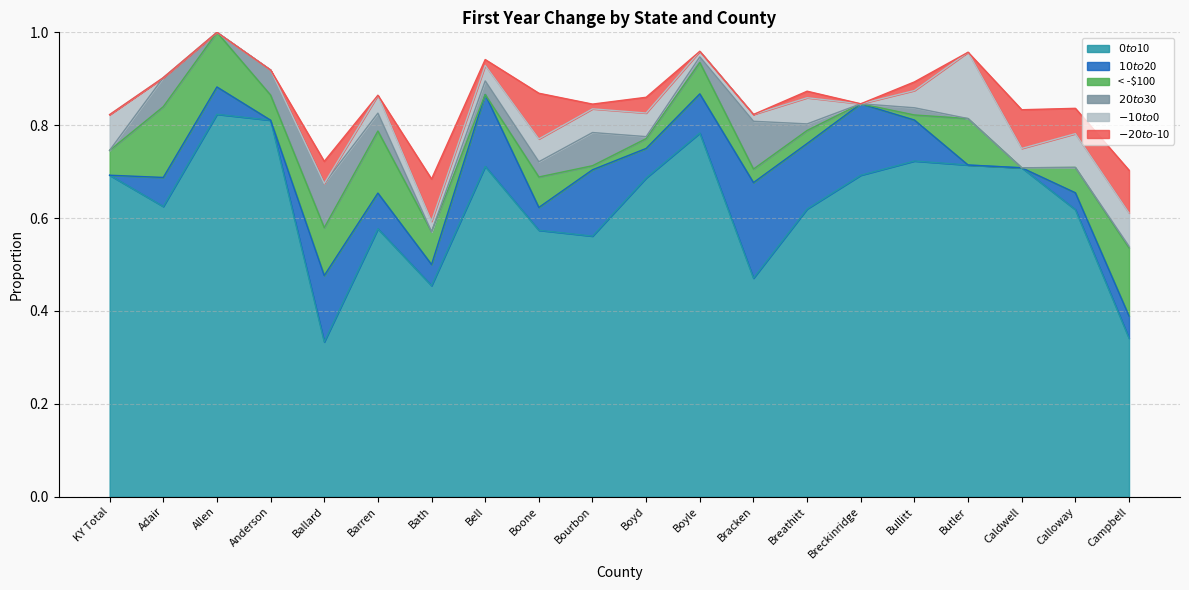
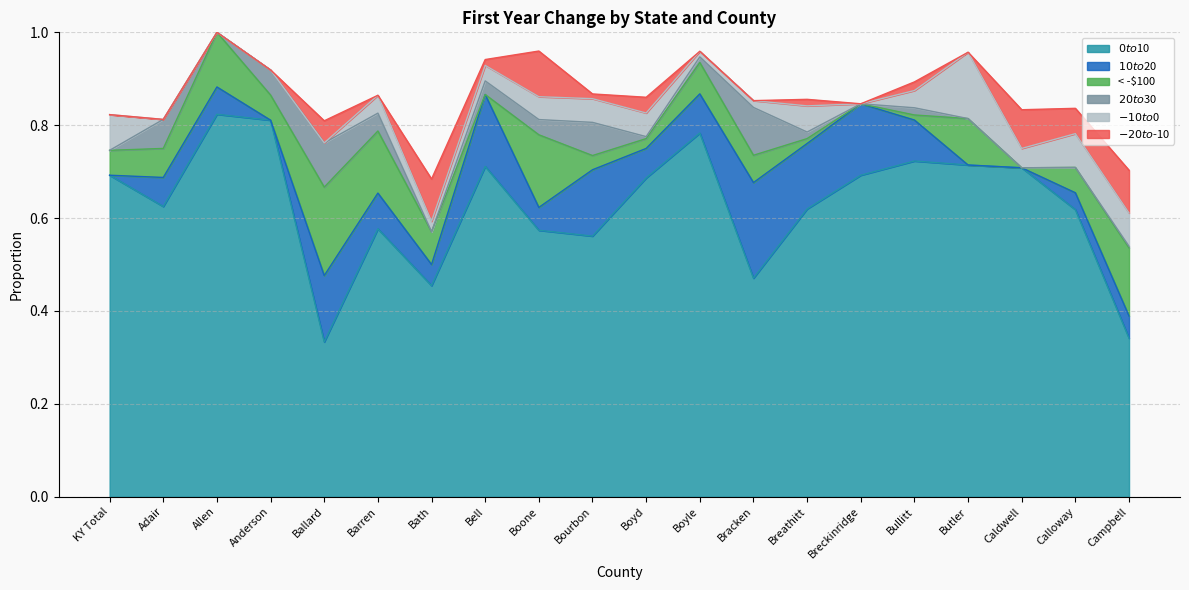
  {
    "< -$100": {
-     "Adair": 0.15,
+     "Adair": 0.06,
      "Anderson": 0.05,
-     "Ballard": 0.10,
+     "Ballard": 0.19,
      "Barren": 0.13,
-     "Boone": 0.07,
-     "Bourbon": 0.01,
+     "Boone": 0.16,
+     "Bourbon": 0.03,
      "Boyle": 0.07,
-     "Bracken": 0.03,
-     "Breathitt": 0.03,
+     "Bracken": 0.06,
+     "Breathitt": 0.01,
      "Bullitt": 0.01
    }
  }
